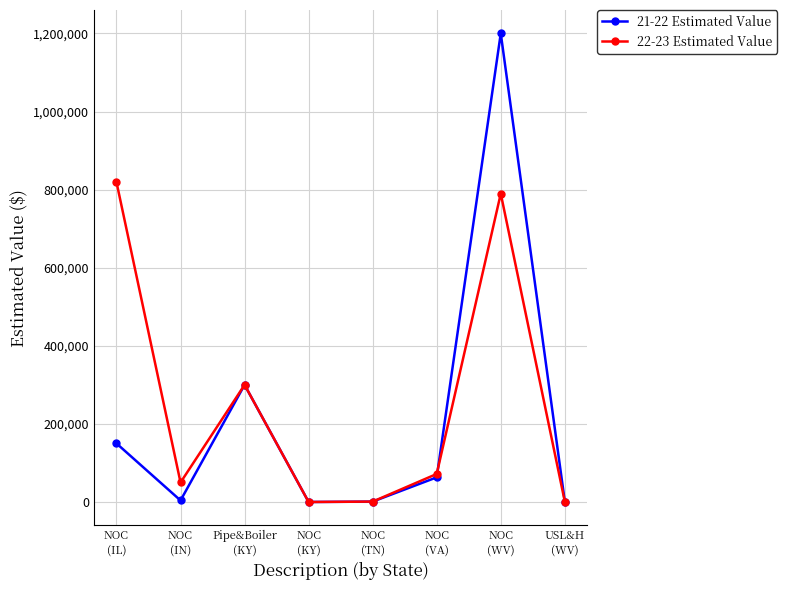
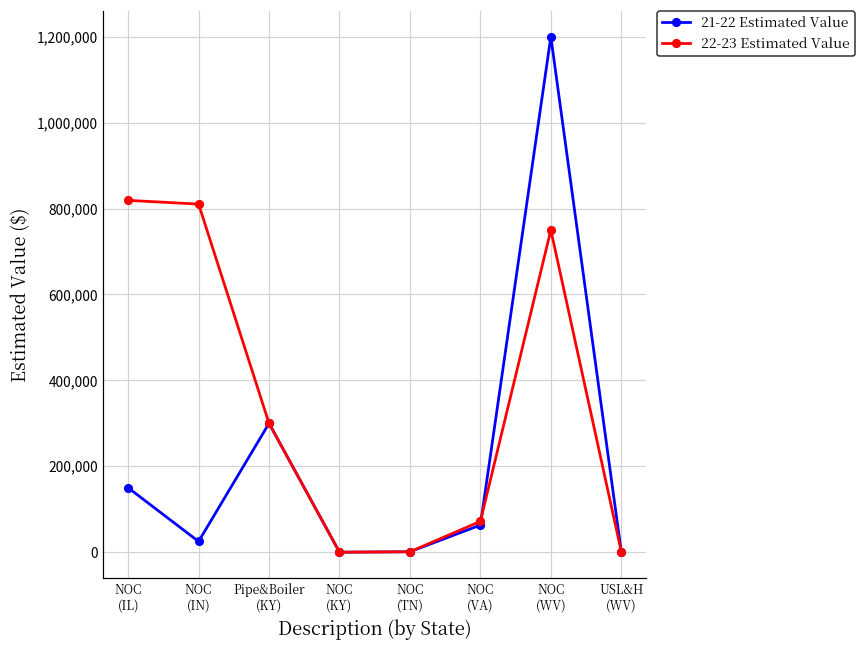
  {
    "21-22 Estimated Value": {
      "NOC (IL)": "150,000",
-     "NOC (IN)": "0",
+     "NOC (IN)": "30,000",
      "NOC (VA)": "60,000",
      "NOC (WV)": "1,200,000"
    },
    "22-23 Estimated Value": {
      "NOC (IL)": "820,000",
-     "NOC (IN)": "50,000",
+     "NOC (IN)": "810,000",
      "NOC (VA)": "70,000",
-     "NOC (WV)": "790,000"
+     "NOC (WV)": "750,000"
    }
  }
